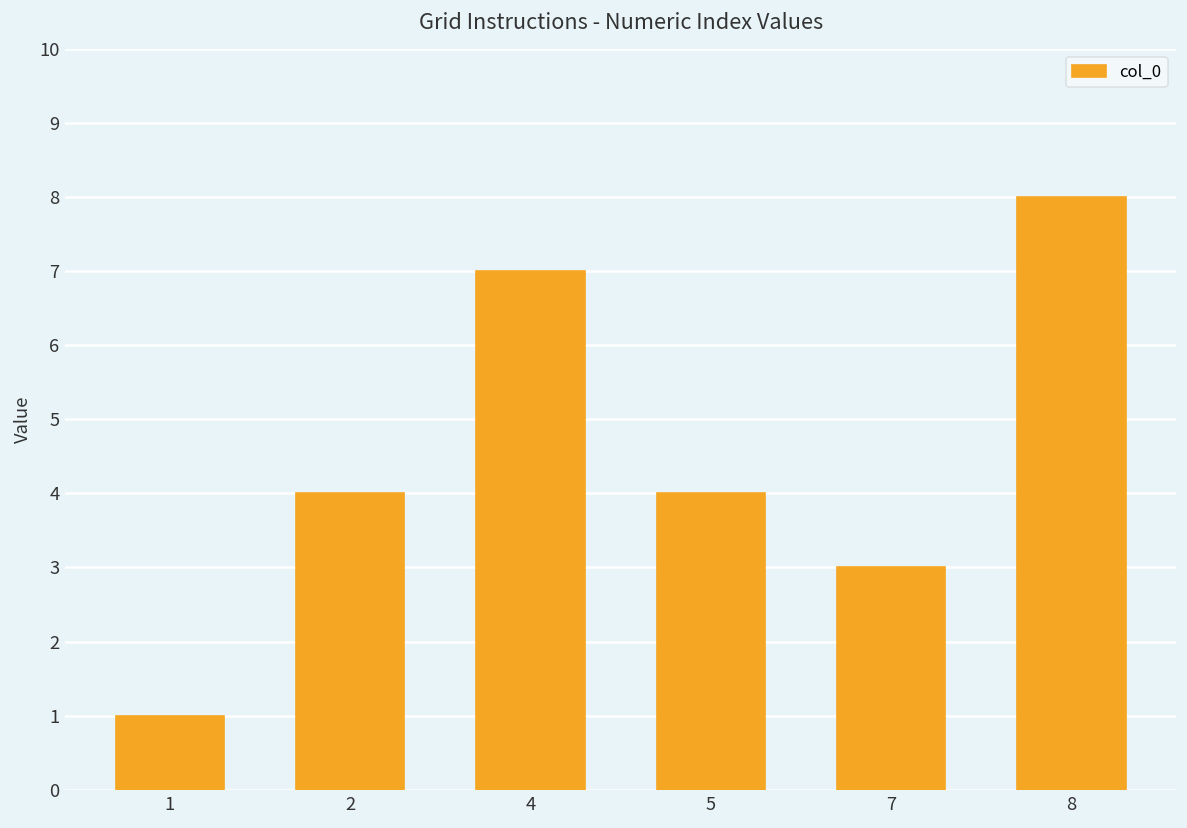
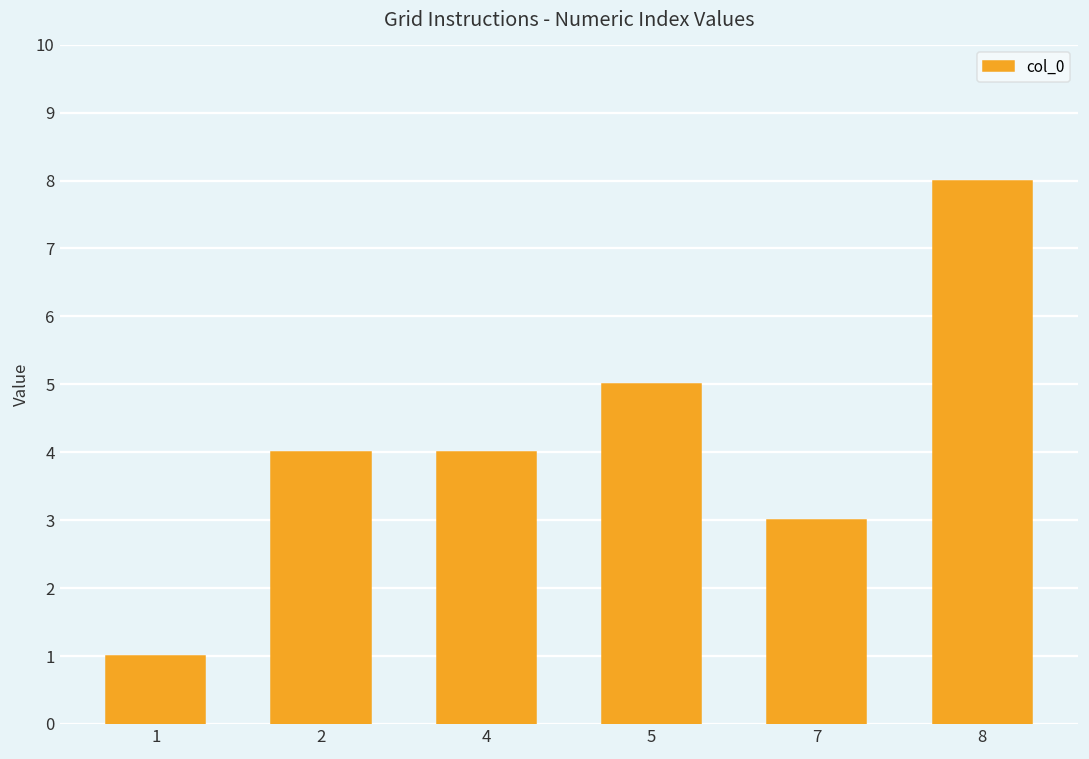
  {
    "1": 1,
    "2": 4,
-   "4": 7,
-   "5": 4,
+   "4": 4,
+   "5": 5,
    "7": 3,
    "8": 8
  }
